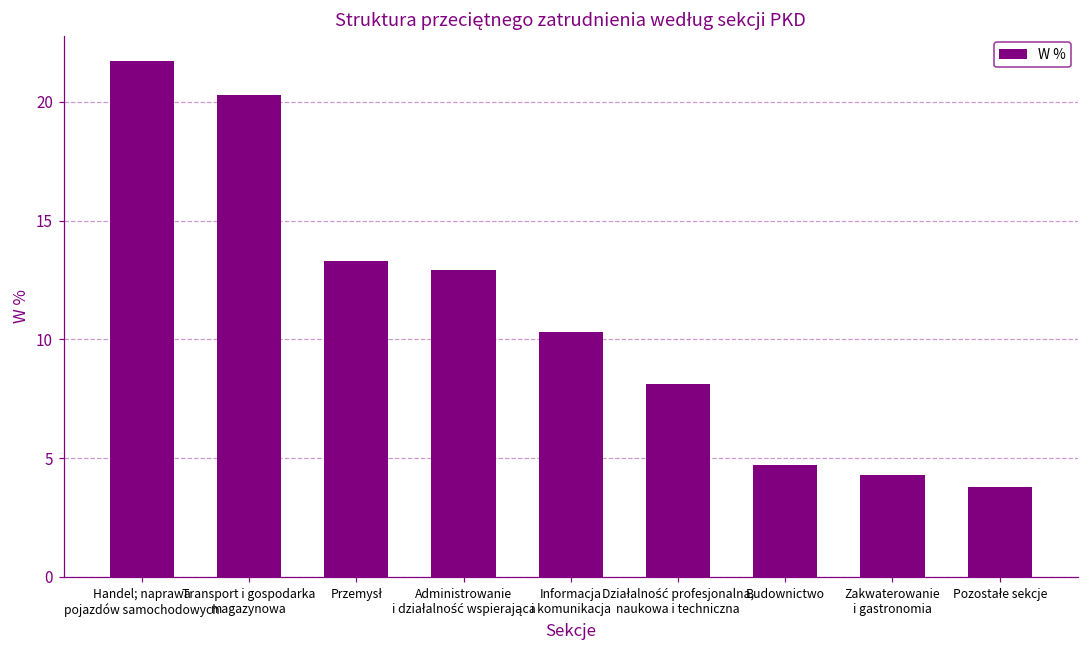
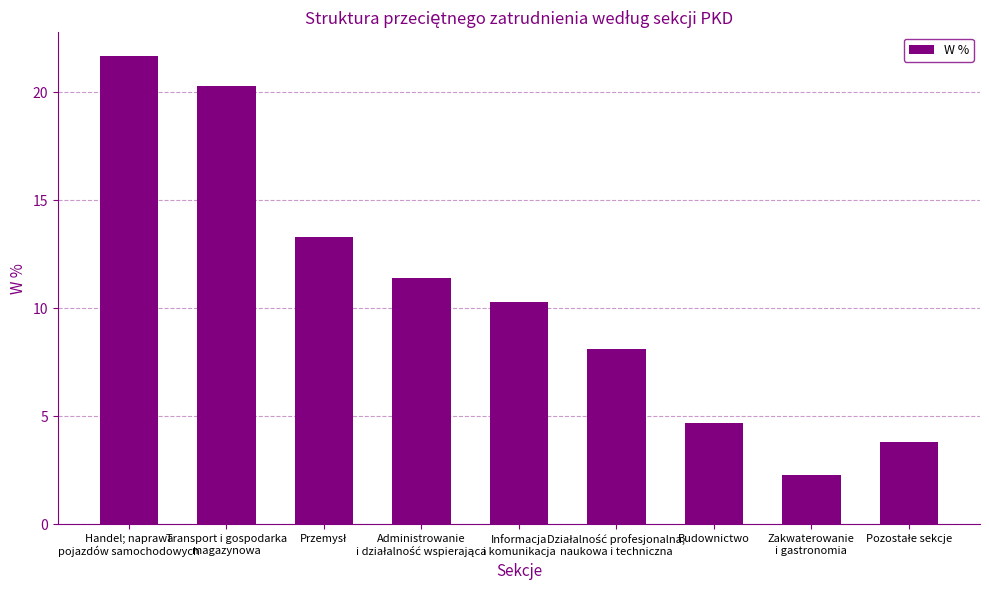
  {
    "Przemysł": 13.3,
-   "Administrowanie i działalność wspierająca": 12.9,
+   "Administrowanie i działalność wspierająca": 11.4,
    "Informacja i komunikacja": 10.3,
    "Działalność profesjonalna, naukowa i techniczna": 8.1,
    "Budownictwo": 4.7,
-   "Zakwaterowanie i gastronomia": 4.3,
+   "Zakwaterowanie i gastronomia": 2.3,
    "Pozostałe sekcje": 3.8
  }
